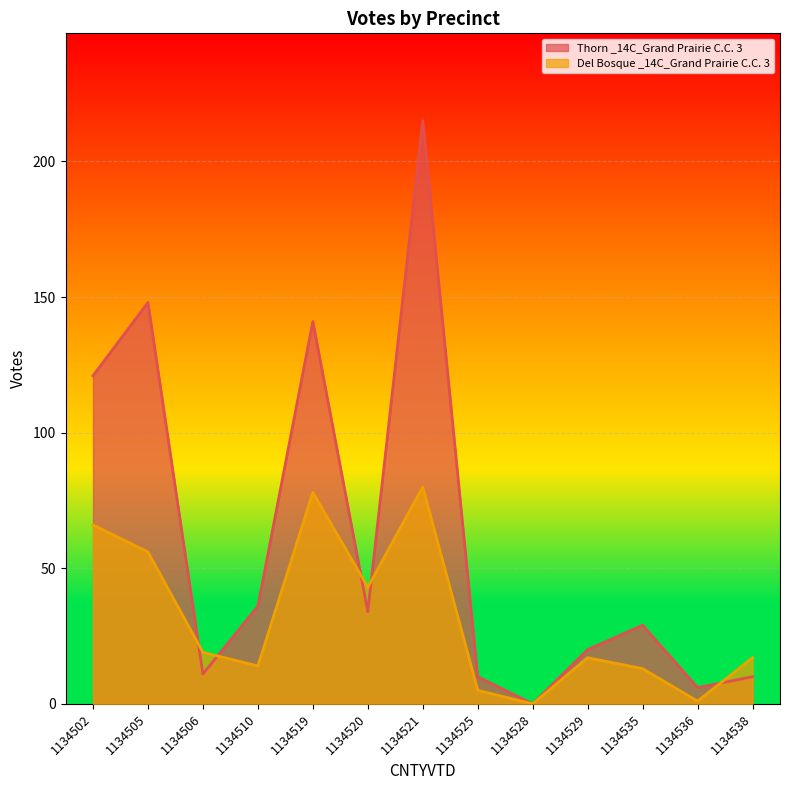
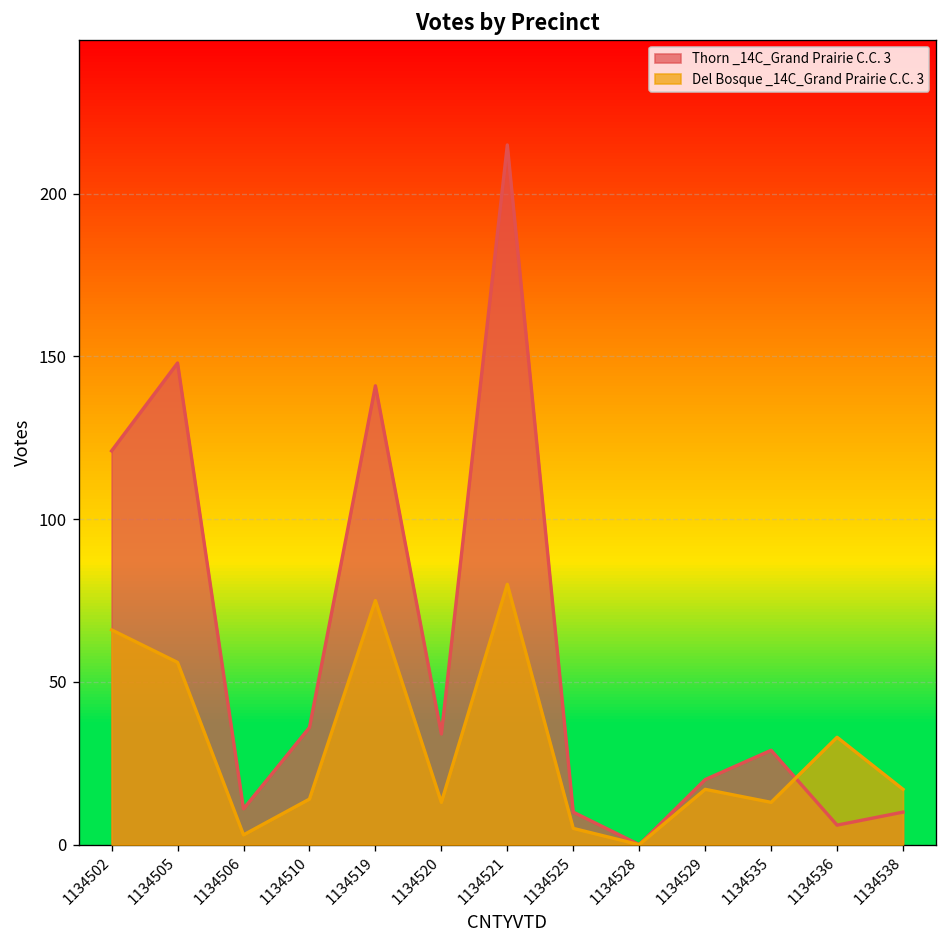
  {
    "Thorn _14C_Grand Prairie C.C. 3": {
      "1134502": 121,
      "1134505": 148,
      "1134506": 11,
      "1134510": 36,
      "1134519": 141,
      "1134520": 34,
      "1134521": 215,
      "1134525": 10,
      "1134529": 20,
      "1134535": 29,
      "1134536": 6,
      "1134538": 10
    },
    "Del Bosque _14C_Grand Prairie C.C. 3": {
      "1134502": 66,
      "1134505": 56,
-     "1134506": 19,
+     "1134506": 3,
      "1134510": 14,
-     "1134519": 78,
-     "1134520": 43,
+     "1134519": 75,
+     "1134520": 13,
      "1134521": 80,
      "1134525": 5,
      "1134529": 17,
      "1134535": 13,
-     "1134536": 1,
+     "1134536": 33,
      "1134538": 17
    }
  }
